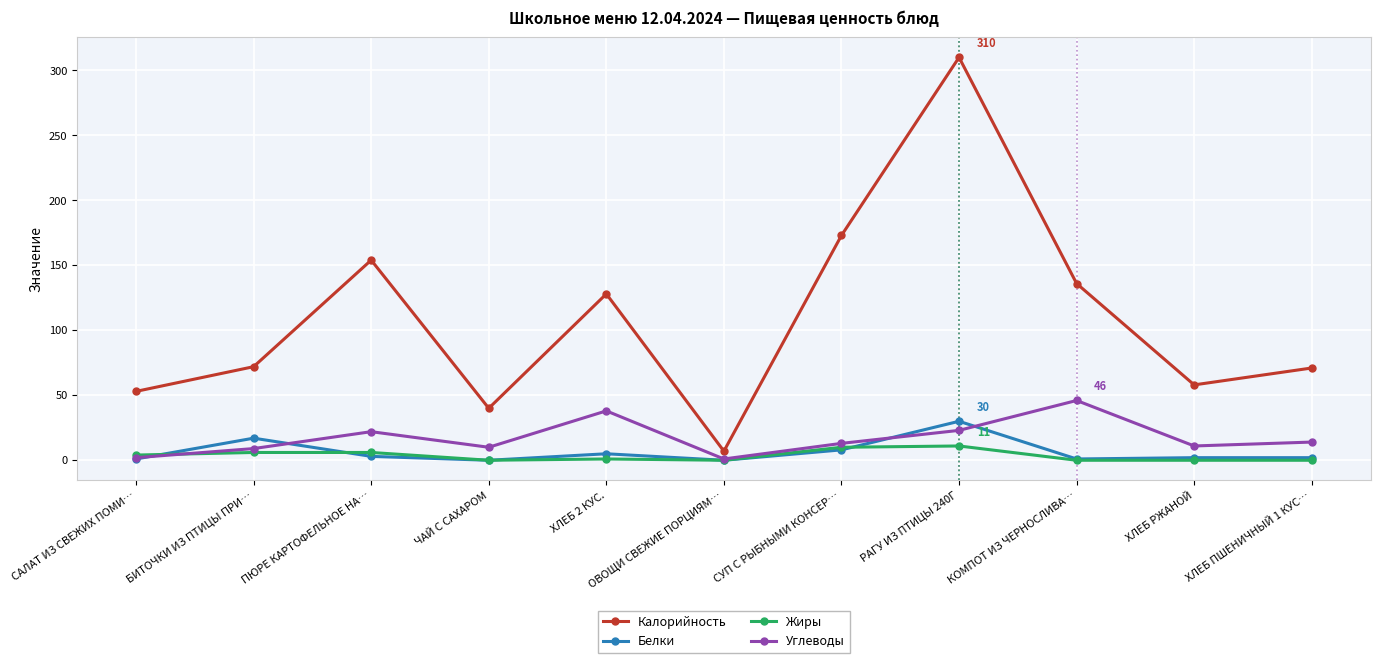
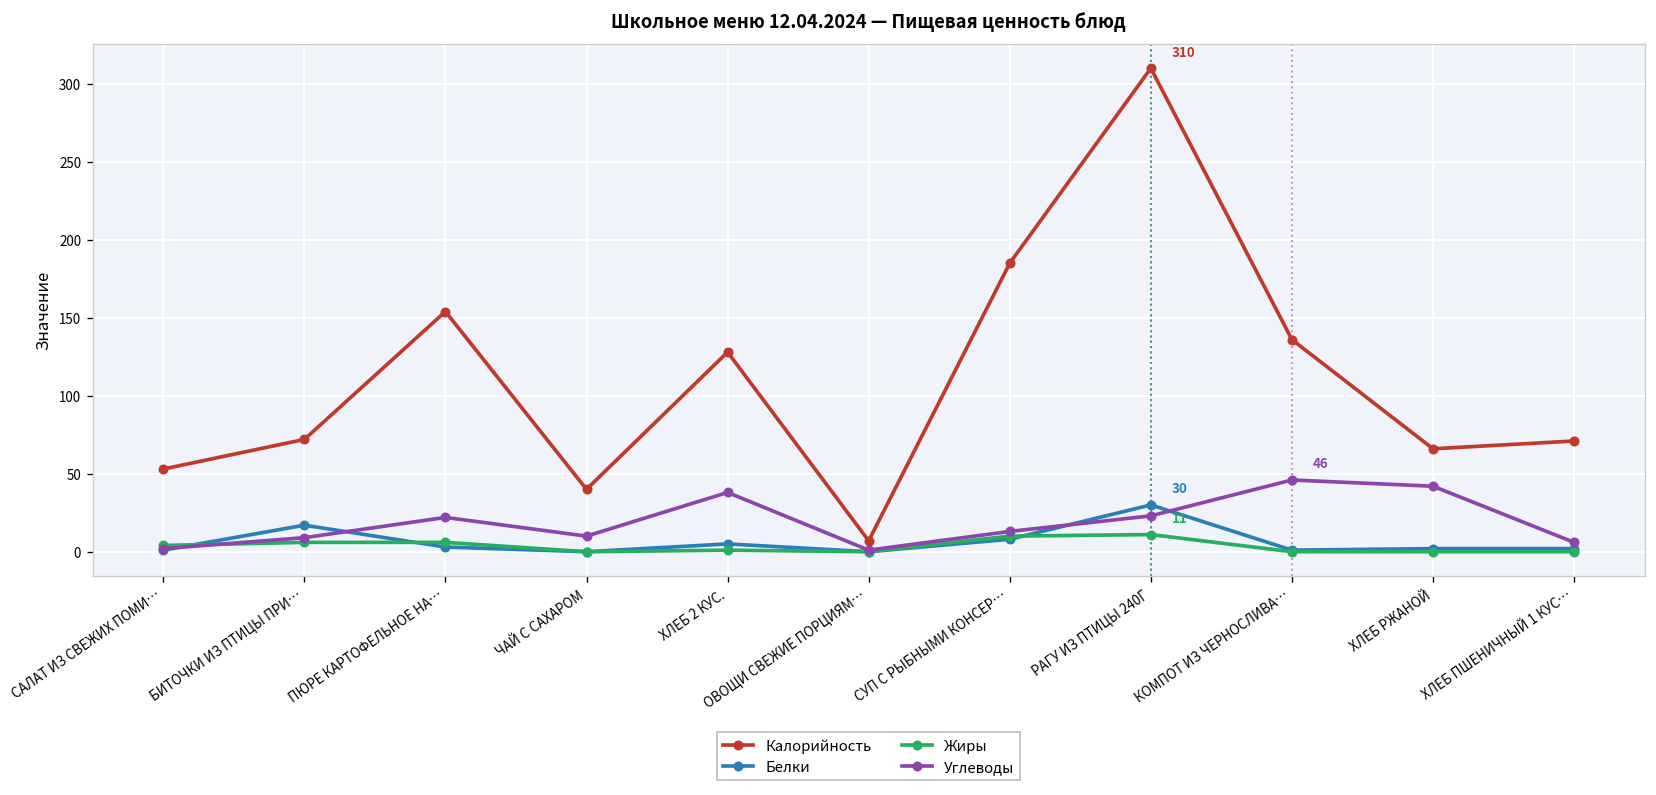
  {
    "Калорийность": {
      "САЛАТ ИЗ СВЕЖИХ ПОМИ…": 53,
      "БИТОЧКИ ИЗ ПТИЦЫ ПРИ…": 72,
      "ПЮРЕ КАРТОФЕЛЬНОЕ НА…": 154,
      "ЧАЙ С САХАРОМ": 40,
      "ХЛЕБ 2 КУС.": 128,
      "ОВОЩИ СВЕЖИЕ ПОРЦИЯМ…": 7,
-     "СУП С РЫБНЫМИ КОНСЕР…": 173,
+     "СУП С РЫБНЫМИ КОНСЕР…": 185,
      "КОМПОТ ИЗ ЧЕРНОСЛИВА…": 136,
-     "ХЛЕБ РЖАНОЙ": 58,
+     "ХЛЕБ РЖАНОЙ": 66,
      "ХЛЕБ ПШЕНИЧНЫЙ 1 КУС…": 71
    },
    "Белки": {
      "РАГУ ИЗ ПТИЦЫ 240Г": 30
    },
    "Жиры": {
      "РАГУ ИЗ ПТИЦЫ 240Г": 11
    },
    "Углеводы": {
      "БИТОЧКИ ИЗ ПТИЦЫ ПРИ…": 9,
      "ПЮРЕ КАРТОФЕЛЬНОЕ НА…": 22,
      "ЧАЙ С САХАРОМ": 10,
      "ХЛЕБ 2 КУС.": 38,
      "СУП С РЫБНЫМИ КОНСЕР…": 13,
-     "ХЛЕБ РЖАНОЙ": 11,
-     "ХЛЕБ ПШЕНИЧНЫЙ 1 КУС…": 14
+     "ХЛЕБ РЖАНОЙ": 42,
+     "ХЛЕБ ПШЕНИЧНЫЙ 1 КУС…": 6
    }
  }
